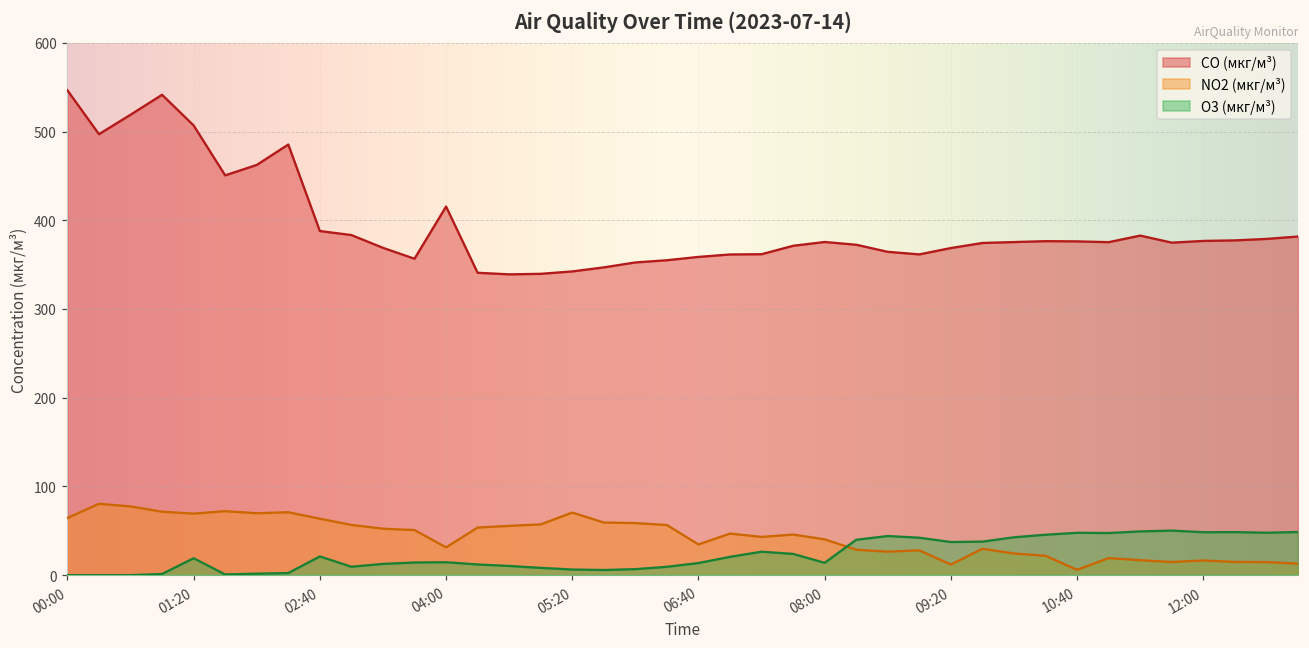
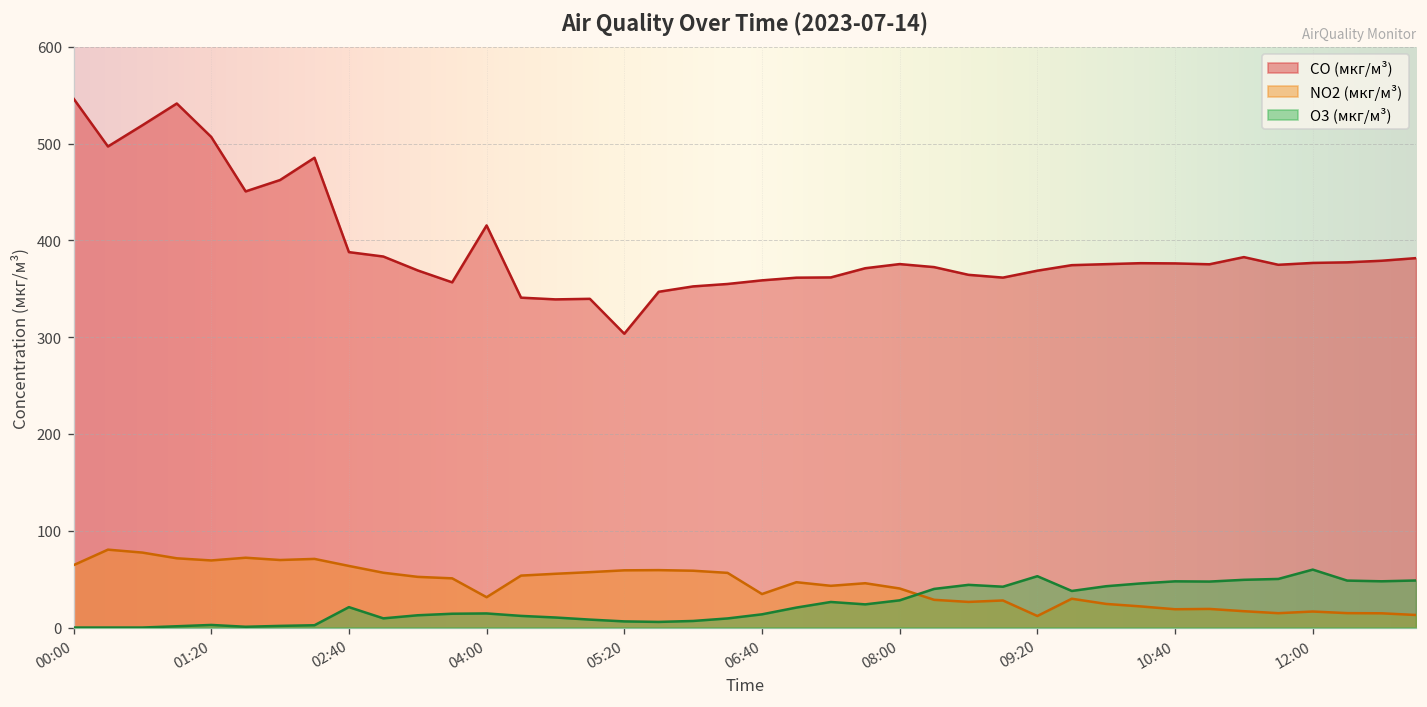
  {
    "CO (мкг/м³)": {
      "00:00": 550,
      "01:20": 510,
      "02:40": 390,
      "04:00": 420,
-     "05:20": 340,
+     "05:20": 300,
      "06:40": 360,
      "08:00": 380,
      "09:20": 370,
      "10:40": 380,
      "12:00": 380
    },
    "NO2 (мкг/м³)": {
      "00:00": 60,
      "01:20": 70,
      "02:40": 60,
      "04:00": 30,
-     "05:20": 70,
+     "05:20": 60,
      "06:40": 30,
      "08:00": 40,
      "09:20": 10,
-     "10:40": 10,
+     "10:40": 20,
      "12:00": 20
    },
    "O3 (мкг/м³)": {
      "00:00": 0,
-     "01:20": 20,
+     "01:20": 0,
      "02:40": 20,
      "04:00": 10,
      "05:20": 10,
      "06:40": 10,
-     "08:00": 10,
-     "09:20": 40,
+     "08:00": 30,
+     "09:20": 50,
      "10:40": 50,
-     "12:00": 50
+     "12:00": 60
    }
  }
